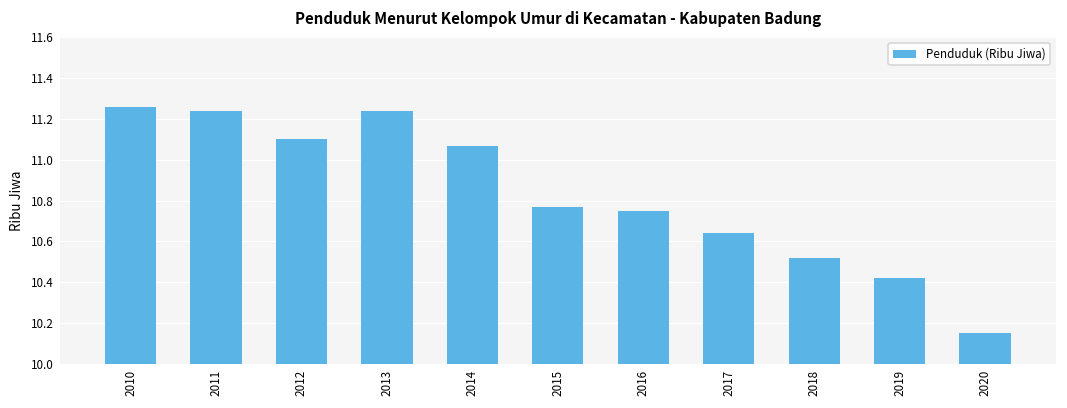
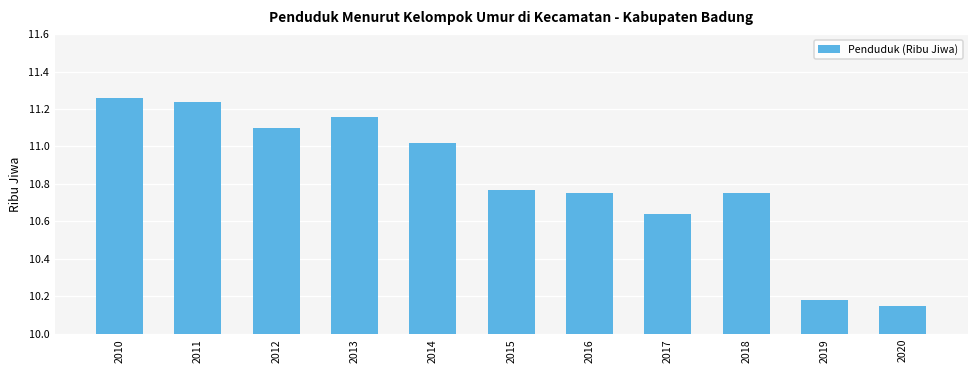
  {
    "2010": 11.26,
    "2011": 11.24,
    "2012": 11.10,
-   "2013": 11.24,
-   "2014": 11.07,
+   "2013": 11.16,
+   "2014": 11.02,
    "2015": 10.77,
    "2016": 10.75,
    "2017": 10.64,
-   "2018": 10.52,
-   "2019": 10.42,
+   "2018": 10.75,
+   "2019": 10.18,
    "2020": 10.15
  }
